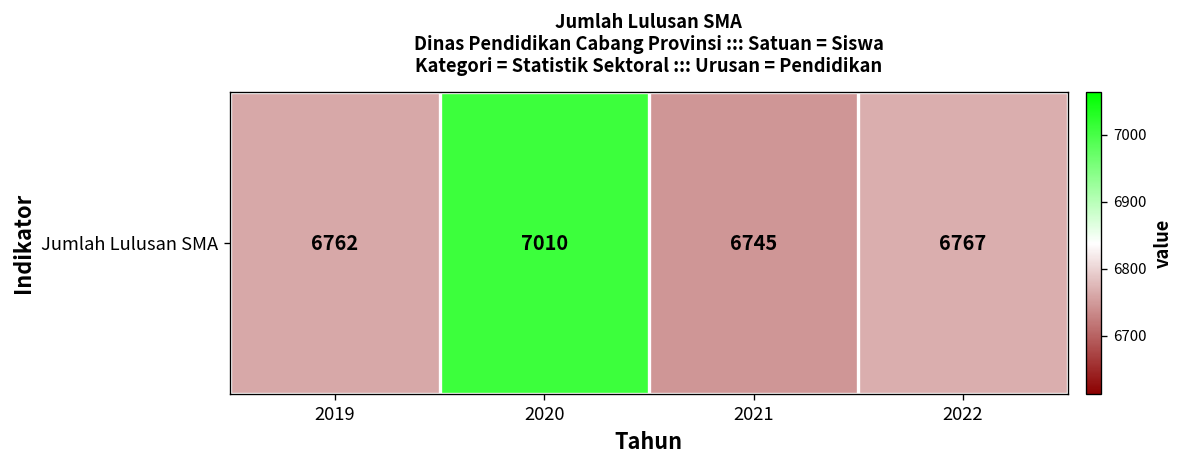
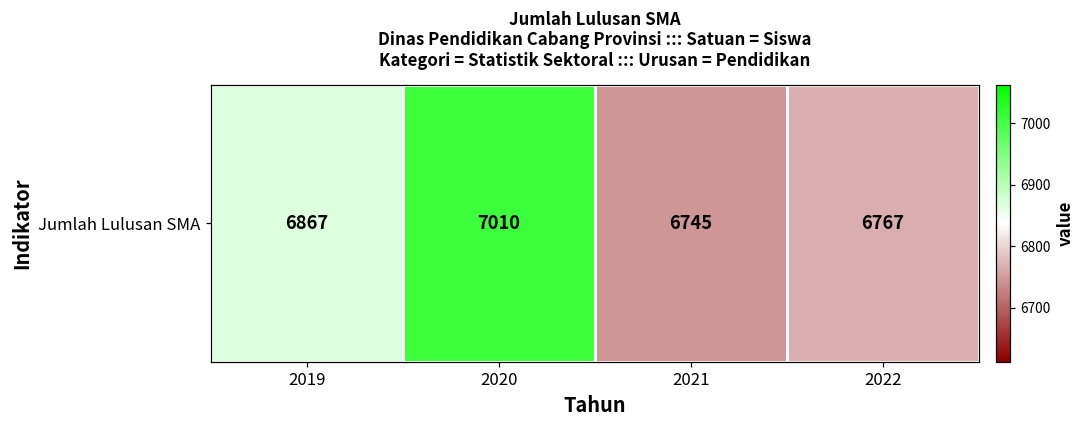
  {
    "Jumlah Lulusan SMA": {
-     "2019": 6762,
+     "2019": 6867,
      "2020": 7010,
      "2021": 6745,
      "2022": 6767
    }
  }
